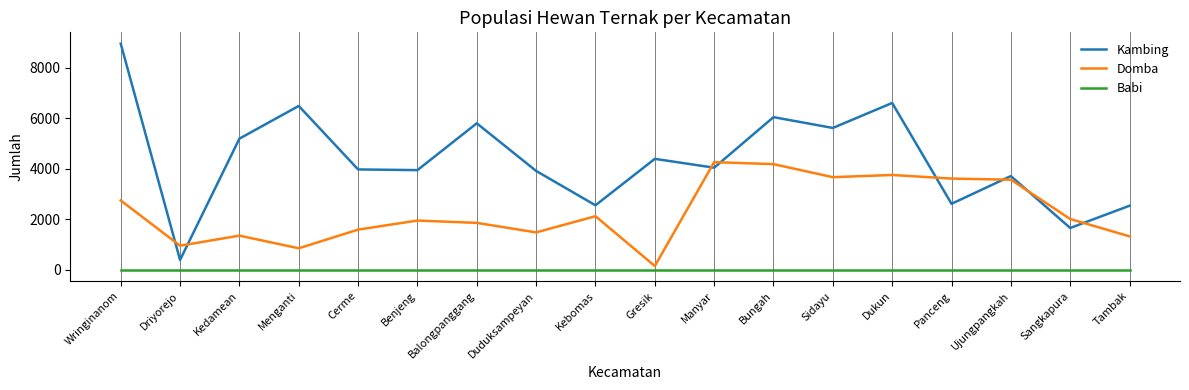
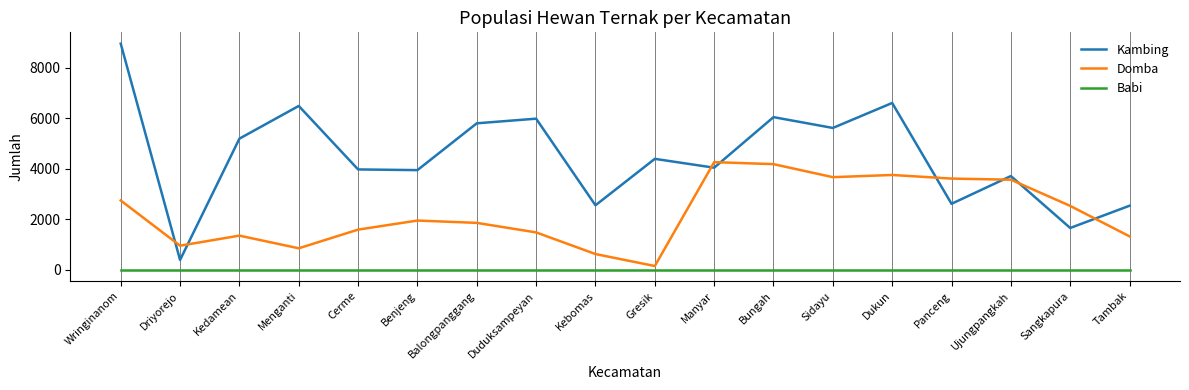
  {
    "Kambing": {
      "Wringinanom": 9000,
      "Driyorejo": 400,
      "Kedamean": 5200,
      "Menganti": 6500,
      "Cerme": 4000,
      "Benjeng": 3900,
      "Balongpanggang": 5800,
-     "Duduksampeyan": 3900,
+     "Duduksampeyan": 6000,
      "Kebomas": 2600,
      "Gresik": 4400,
      "Manyar": 4000,
      "Bungah": 6000,
      "Sidayu": 5600,
      "Dukun": 6600,
      "Panceng": 2600,
      "Ujungpangkah": 3700,
      "Sangkapura": 1700,
      "Tambak": 2500
    },
    "Domba": {
      "Wringinanom": 2700,
      "Driyorejo": 1000,
      "Kedamean": 1400,
      "Menganti": 900,
      "Cerme": 1600,
      "Benjeng": 1900,
      "Balongpanggang": 1900,
      "Duduksampeyan": 1500,
-     "Kebomas": 2100,
+     "Kebomas": 600,
      "Gresik": 100,
      "Manyar": 4300,
      "Bungah": 4200,
      "Sidayu": 3700,
      "Dukun": 3800,
      "Panceng": 3600,
      "Ujungpangkah": 3600,
-     "Sangkapura": 2000,
+     "Sangkapura": 2500,
      "Tambak": 1300
    },
    "Babi": {
      "Wringinanom": 0,
      "Driyorejo": 0,
      "Kedamean": 0,
      "Menganti": 0,
      "Cerme": 0,
      "Benjeng": 0,
      "Balongpanggang": 0,
      "Duduksampeyan": 0,
      "Kebomas": 0,
      "Gresik": 0,
      "Manyar": 0,
      "Bungah": 0,
      "Sidayu": 0,
      "Dukun": 0,
      "Panceng": 0,
      "Ujungpangkah": 0,
      "Sangkapura": 0,
      "Tambak": 0
    }
  }
